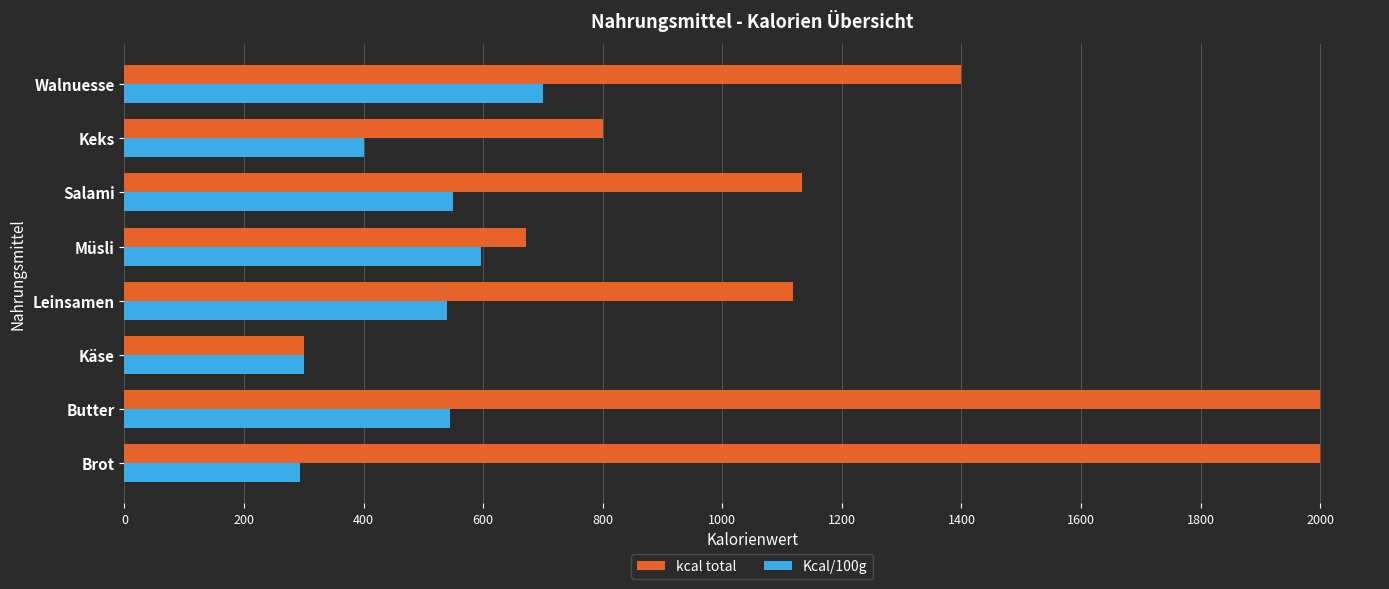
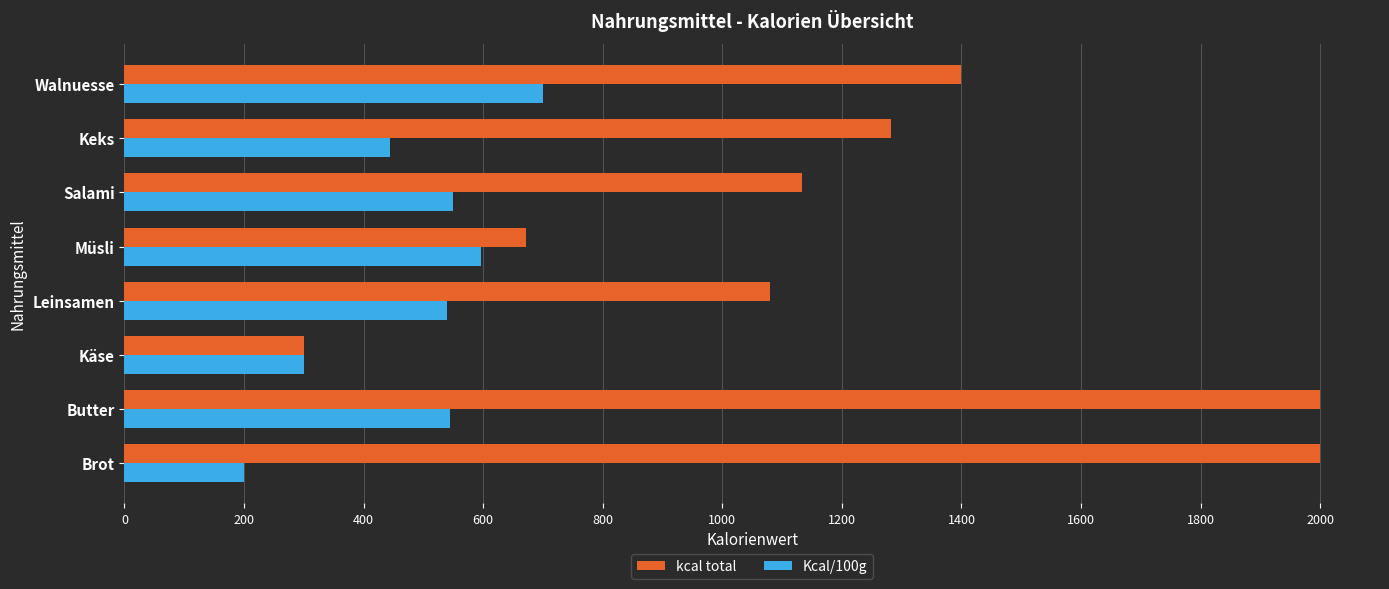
  {
    "kcal total": {
      "Walnuesse": 1400,
-     "Keks": 800,
+     "Keks": 1280,
      "Salami": 1130,
      "Müsli": 670,
-     "Leinsamen": 1120,
+     "Leinsamen": 1080,
      "Käse": 300,
      "Butter": 2000,
      "Brot": 2000
    },
    "Kcal/100g": {
      "Walnuesse": 700,
-     "Keks": 400,
+     "Keks": 440,
      "Salami": 550,
      "Müsli": 600,
      "Leinsamen": 540,
      "Käse": 300,
      "Butter": 550,
-     "Brot": 290
+     "Brot": 200
    }
  }
